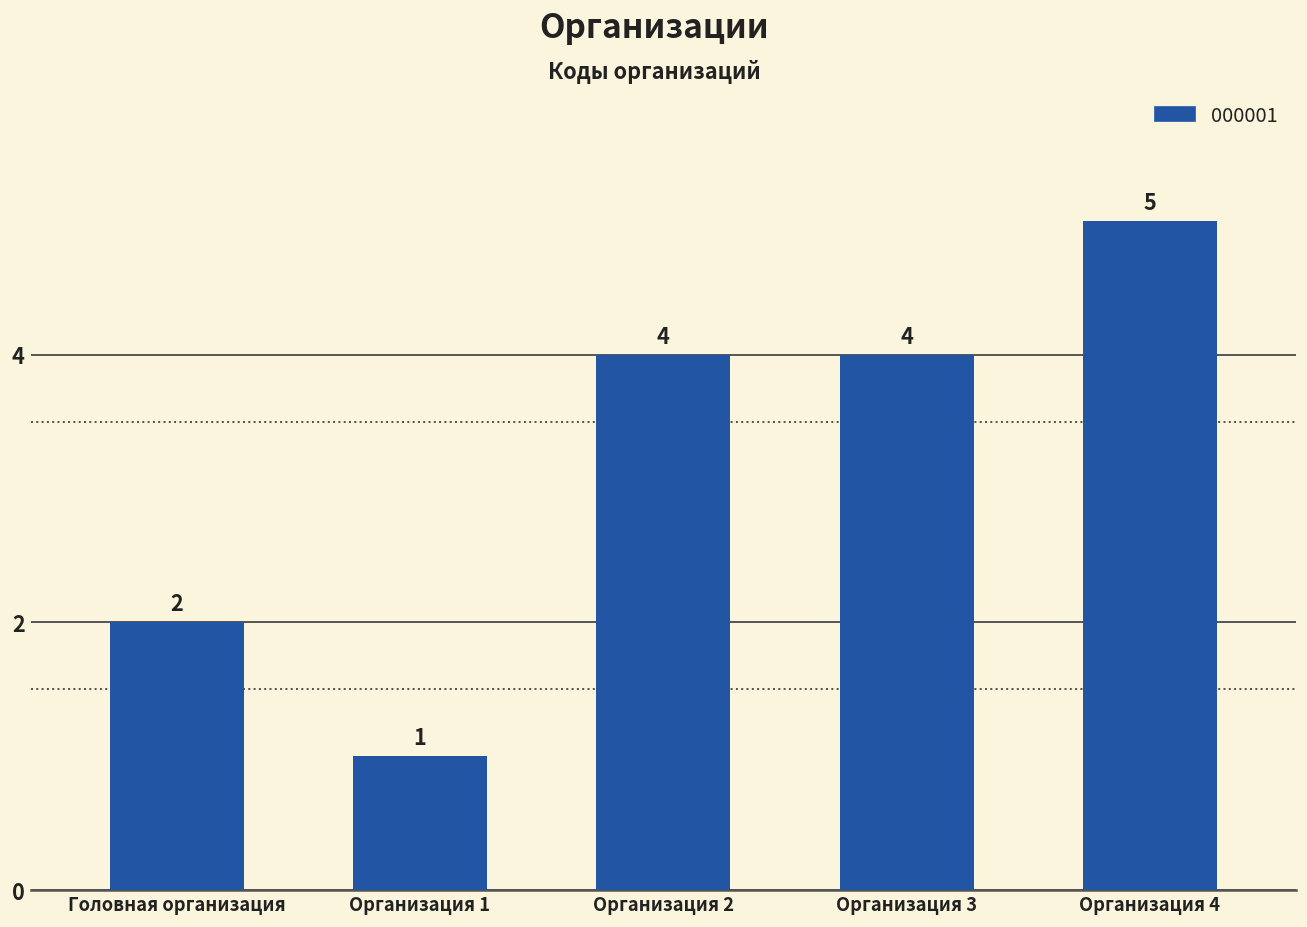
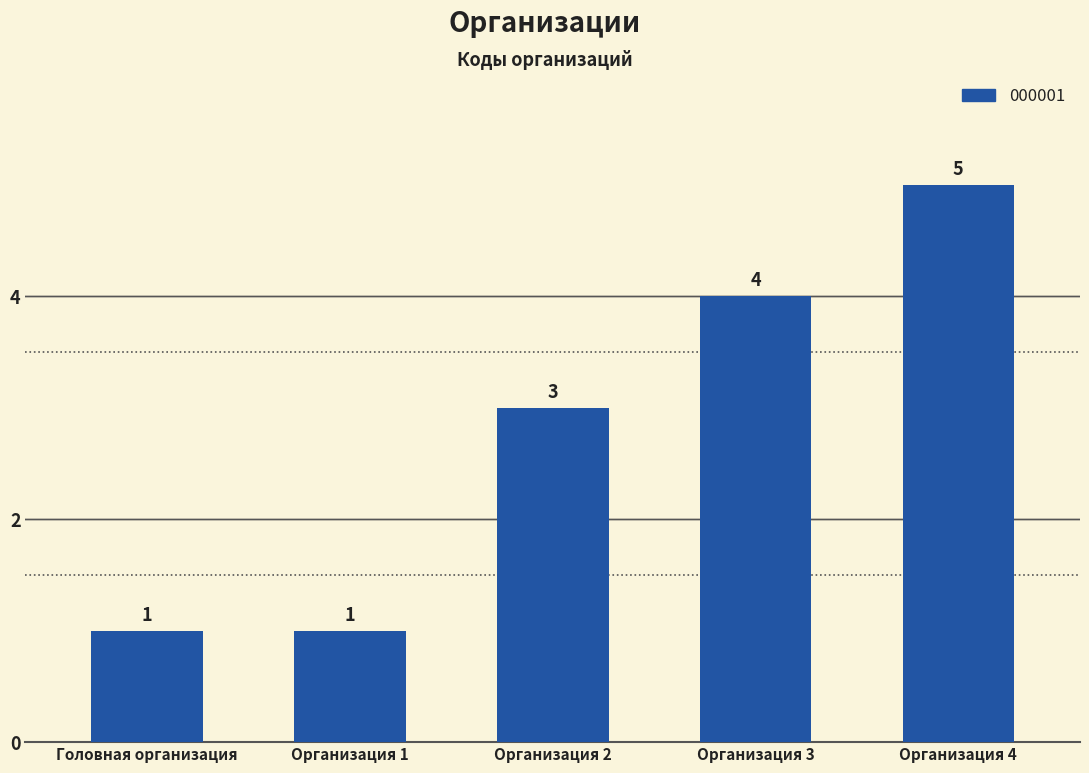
  {
-   "Головная организация": 2,
+   "Головная организация": 1,
    "Организация 1": 1,
-   "Организация 2": 4,
+   "Организация 2": 3,
    "Организация 3": 4,
    "Организация 4": 5
  }
